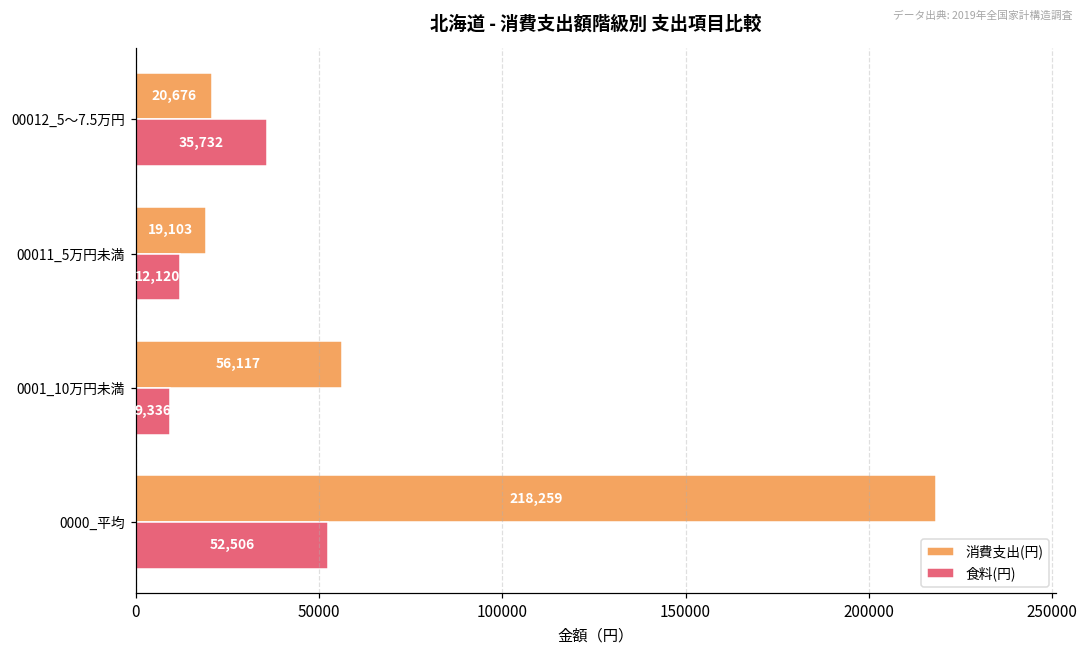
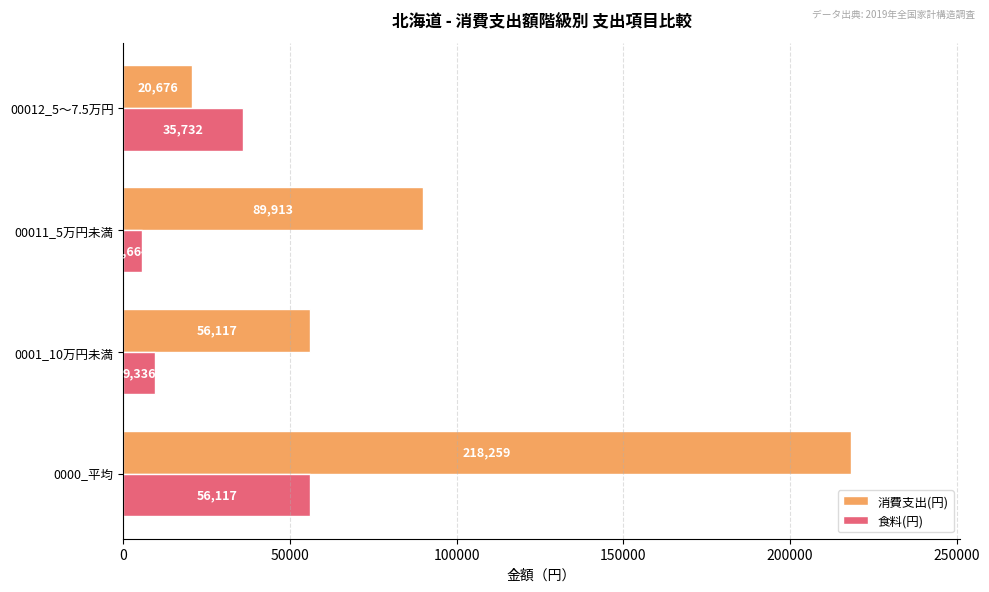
  {
    "消費支出(円)": {
      "00012_5～7.5万円": "20,676",
-     "00011_5万円未満": "19,103",
+     "00011_5万円未満": "89,913",
      "0001_10万円未満": "56,117",
      "0000_平均": "218,259"
    },
    "食料(円)": {
      "00012_5～7.5万円": "35,732",
-     "00011_5万円未満": "12000",
+     "00011_5万円未満": "6000",
      "0001_10万円未満": "9,336",
-     "0000_平均": "52,506"
+     "0000_平均": "56,117"
    }
  }
